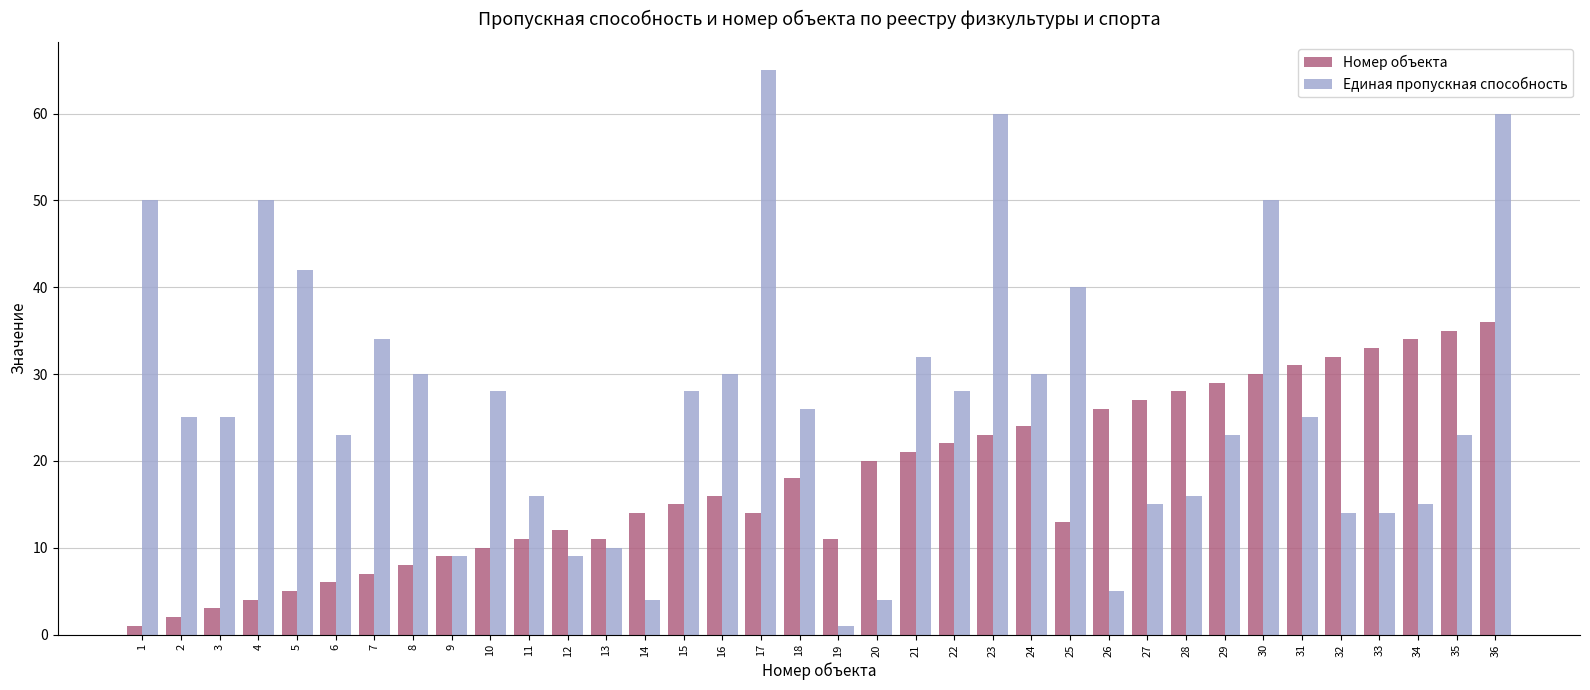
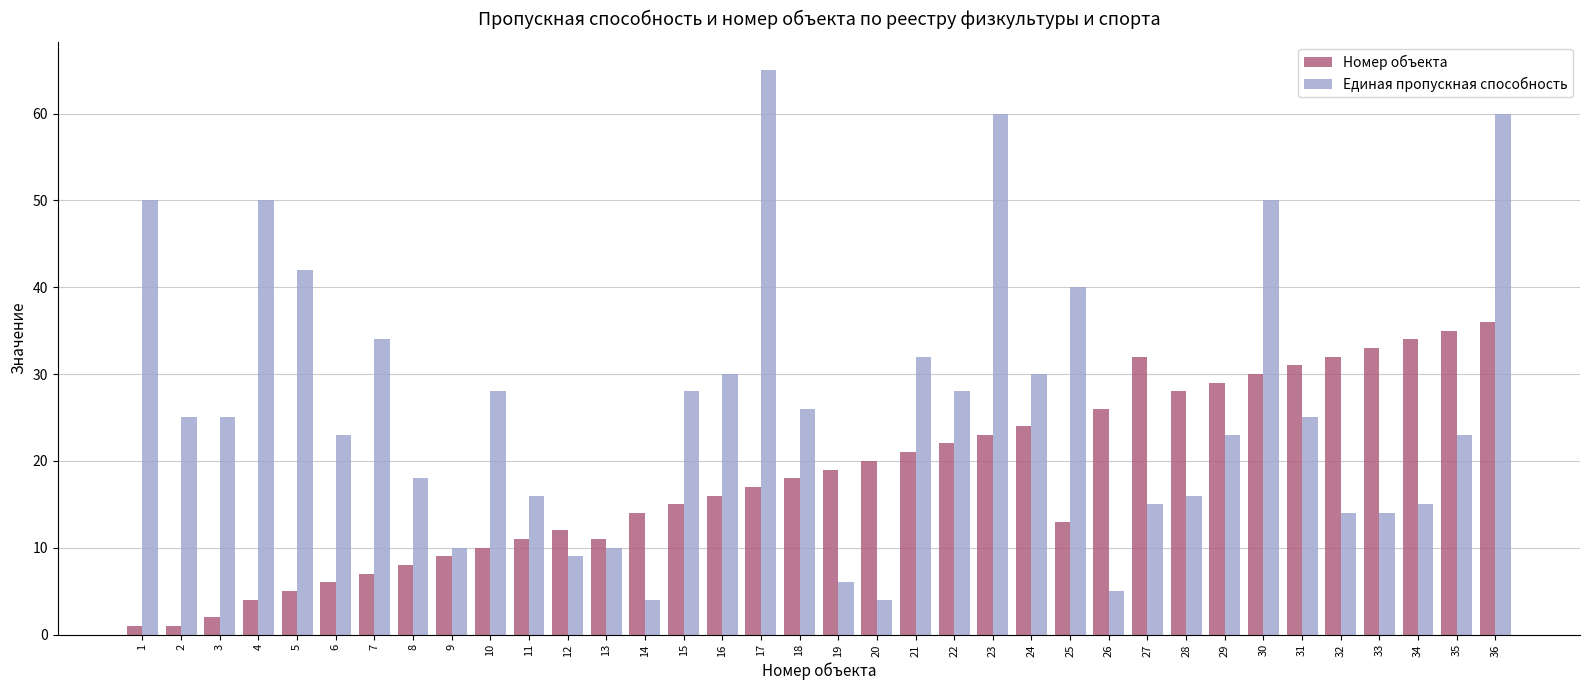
  {
    "Номер объекта": {
      "1": 1,
-     "2": 2,
-     "3": 3,
+     "2": 1,
+     "3": 2,
      "4": 4,
      "5": 5,
      "6": 6,
      "7": 7,
      "8": 8,
      "9": 9,
      "10": 10,
      "11": 11,
      "12": 12,
      "13": 11,
      "14": 14,
      "15": 15,
      "16": 16,
-     "17": 14,
+     "17": 17,
      "18": 18,
-     "19": 11,
+     "19": 19,
      "20": 20,
      "21": 21,
      "22": 22,
      "23": 23,
      "24": 24,
      "25": 13,
      "26": 26,
-     "27": 27,
+     "27": 32,
      "28": 28,
      "29": 29,
      "30": 30,
      "31": 31,
      "32": 32,
      "33": 33,
      "34": 34,
      "35": 35,
      "36": 36
    },
    "Единая пропускная способность": {
      "1": 50,
      "2": 25,
      "3": 25,
      "4": 50,
      "5": 42,
      "6": 23,
      "7": 34,
-     "8": 30,
-     "9": 9,
+     "8": 18,
+     "9": 10,
      "10": 28,
      "11": 16,
      "12": 9,
      "13": 10,
      "14": 4,
      "15": 28,
      "16": 30,
      "17": 65,
      "18": 26,
-     "19": 1,
+     "19": 6,
      "20": 4,
      "21": 32,
      "22": 28,
      "23": 60,
      "24": 30,
      "25": 40,
      "26": 5,
      "27": 15,
      "28": 16,
      "29": 23,
      "30": 50,
      "31": 25,
      "32": 14,
      "33": 14,
      "34": 15,
      "35": 23,
      "36": 60
    }
  }
